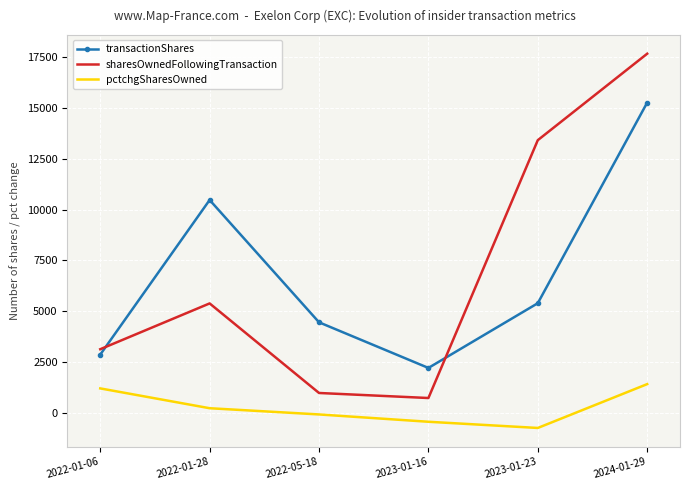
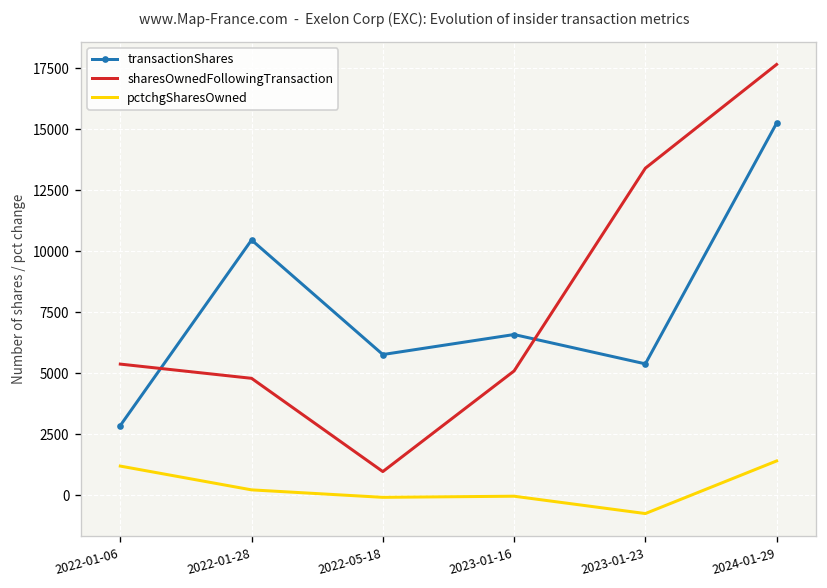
  {
    "transactionShares": {
      "2022-01-06": 2900,
      "2022-01-28": 10500,
-     "2022-05-18": 4500,
-     "2023-01-16": 2200,
+     "2022-05-18": 5800,
+     "2023-01-16": 6600,
      "2023-01-23": 5400,
      "2024-01-29": 15300
    },
    "sharesOwnedFollowingTransaction": {
-     "2022-01-06": 3100,
-     "2022-01-28": 5400,
+     "2022-01-06": 5400,
+     "2022-01-28": 4800,
      "2022-05-18": 1000,
-     "2023-01-16": 700,
+     "2023-01-16": 5100,
      "2023-01-23": 13400,
      "2024-01-29": 17700
    },
    "pctchgSharesOwned": {
      "2022-01-06": 1200,
      "2022-01-28": 200,
      "2022-05-18": -100,
-     "2023-01-16": -400,
+     "2023-01-16": 0,
      "2023-01-23": -700,
      "2024-01-29": 1400
    }
  }
